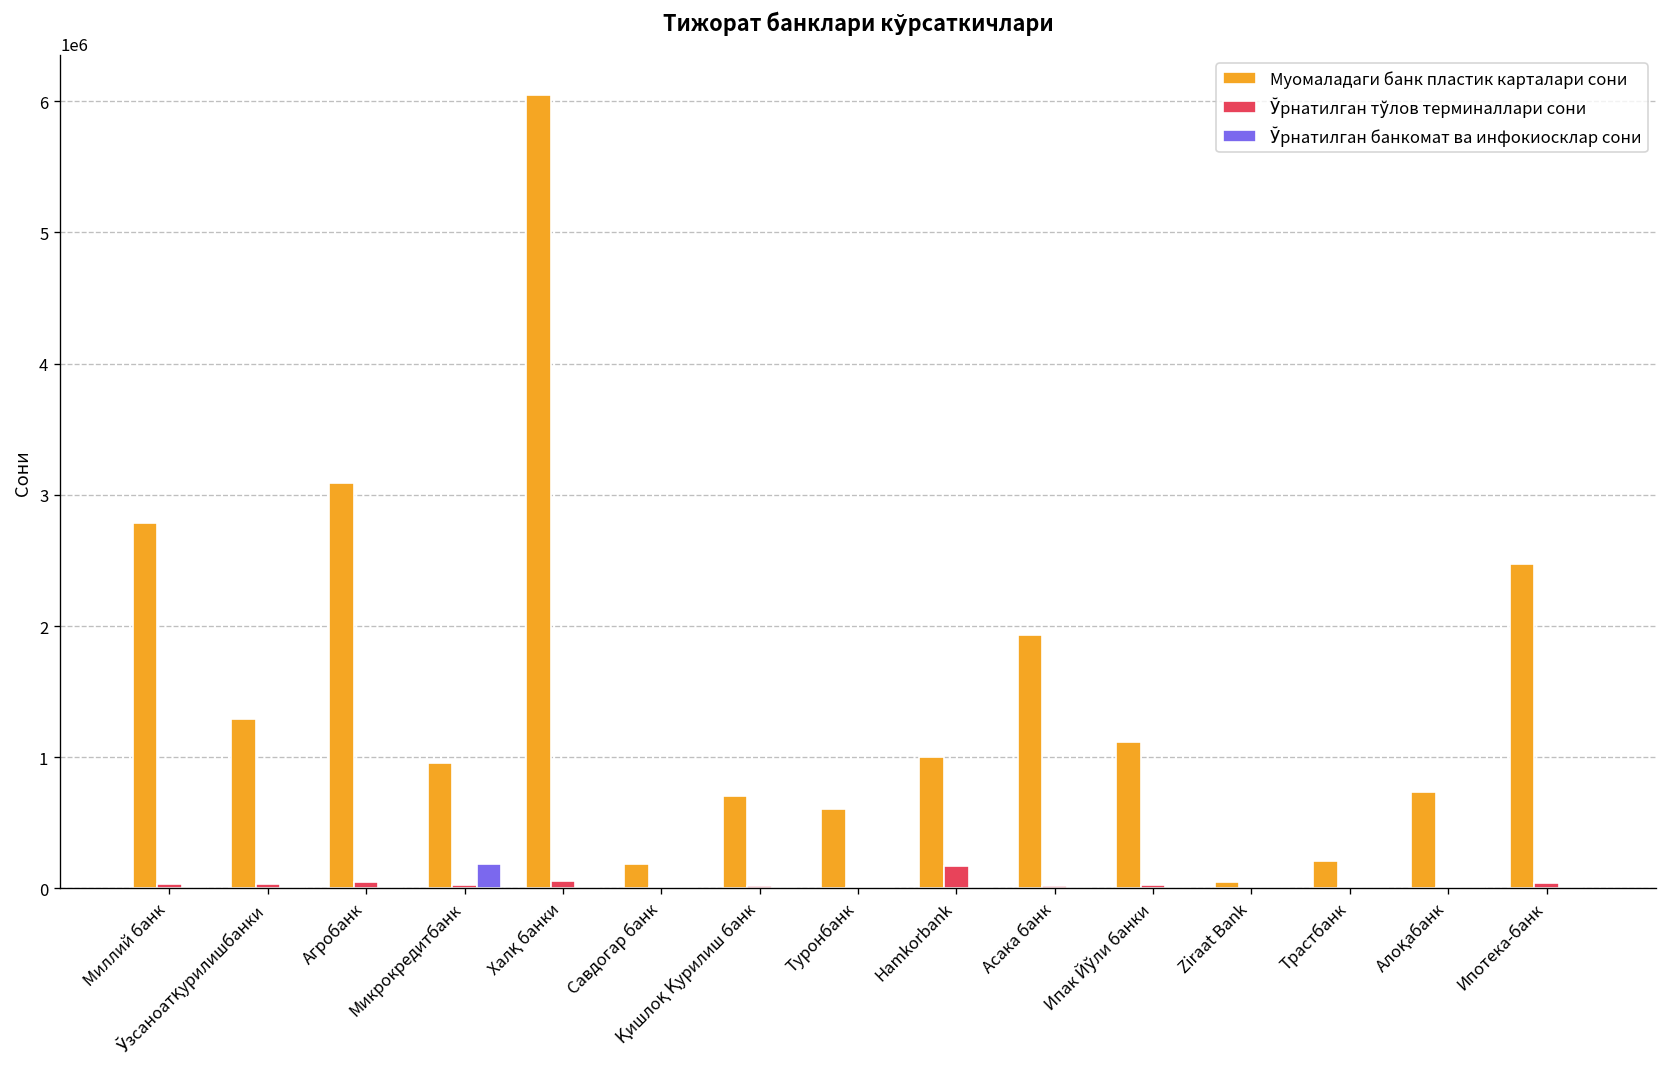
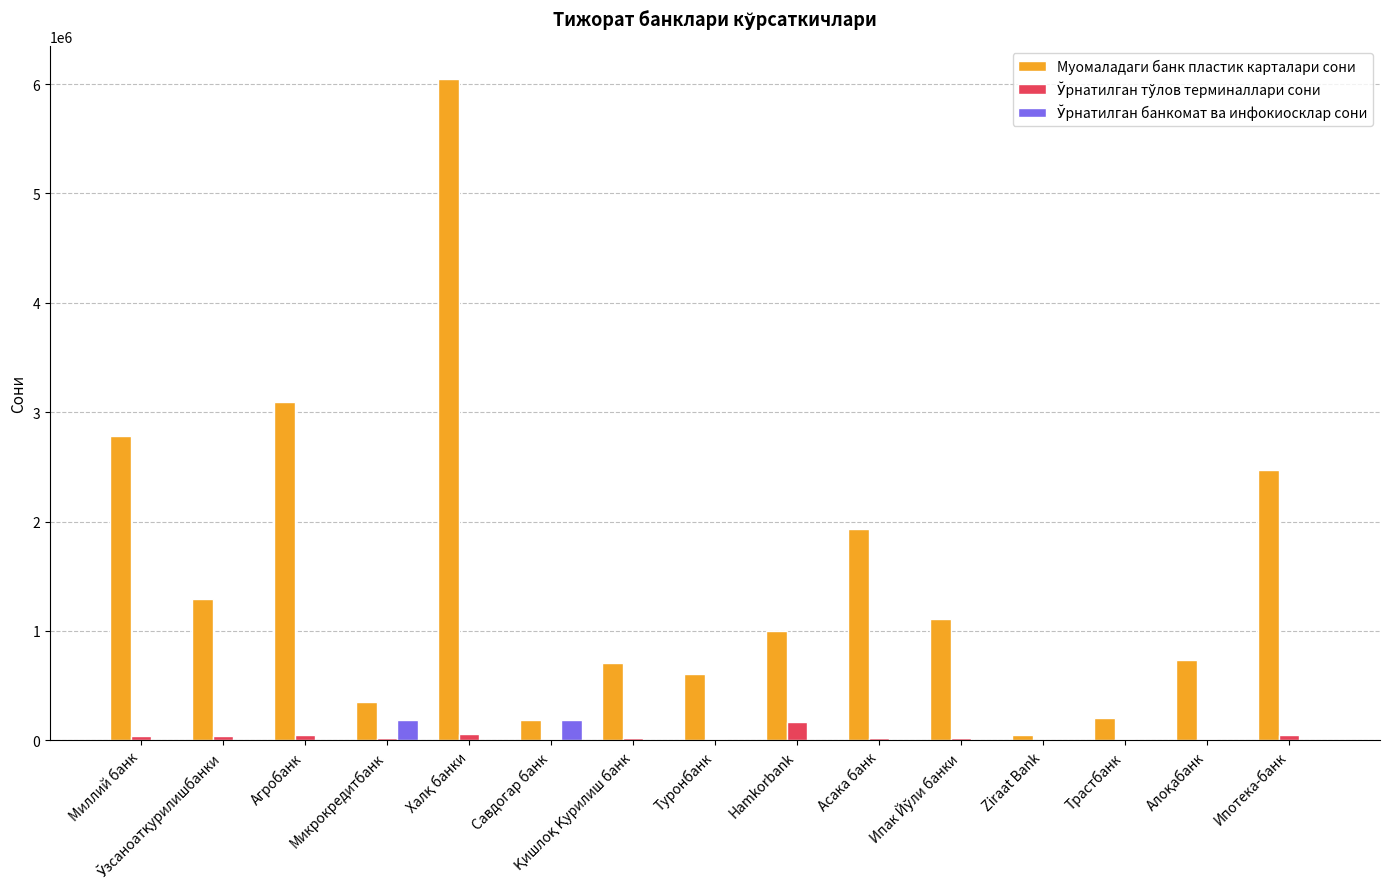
  {
    "Муомаладаги банк пластик карталари сони": {
      "Миллий банк": 2780000,
      "Ўзсаноатқурилишбанки": 1290000,
      "Агробанк": 3090000,
-     "Микрокредитбанк": 960000,
+     "Микрокредитбанк": 350000,
      "Халқ банки": 6050000,
      "Савдогар банк": 180000,
      "Қишлоқ Қурилиш банк": 710000,
      "Туронбанк": 610000,
      "Hamkorbank": 1000000,
      "Асака банк": 1940000,
      "Ипак Йўли банки": 1110000,
      "Ziraat Bank": 50000,
      "Трастбанк": 210000,
      "Алоқабанк": 740000,
      "Ипотека-банк": 2470000
    },
    "Ўрнатилган тўлов терминаллари сони": {
      "Миллий банк": 40000,
      "Ўзсаноатқурилишбанки": 40000,
      "Агробанк": 50000,
      "Микрокредитбанк": 20000,
      "Халқ банки": 60000,
      "Hamkorbank": 170000,
      "Ипак Йўли банки": 20000,
      "Ипотека-банк": 40000
    },
    "Ўрнатилган банкомат ва инфокиосклар сони": {
      "Микрокредитбанк": 190000,
-     "Савдогар банк": 0
+     "Савдогар банк": 180000
    }
  }
